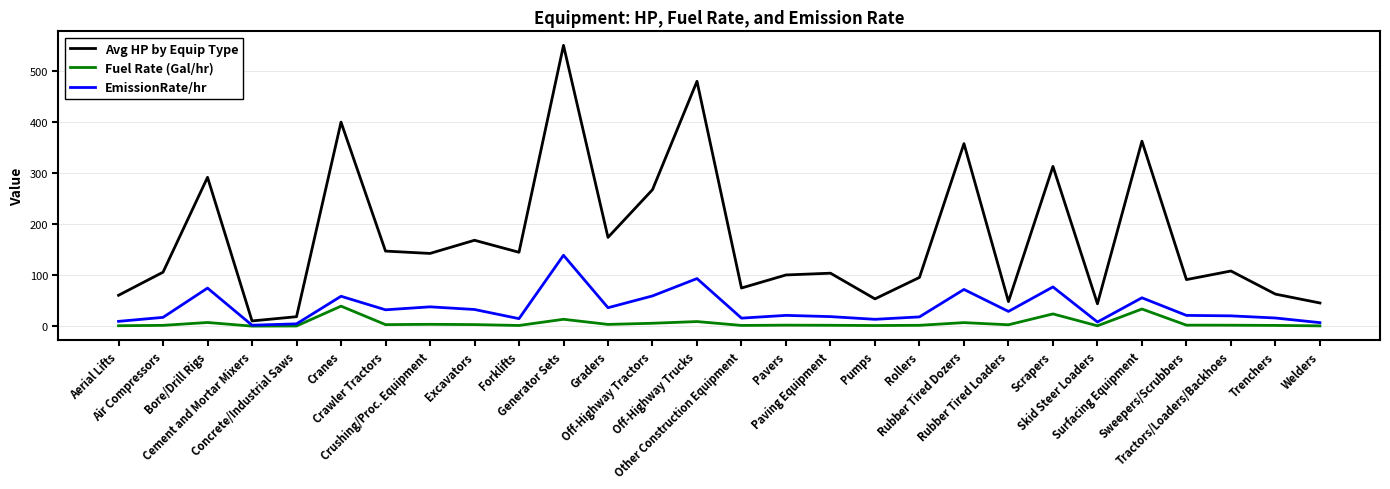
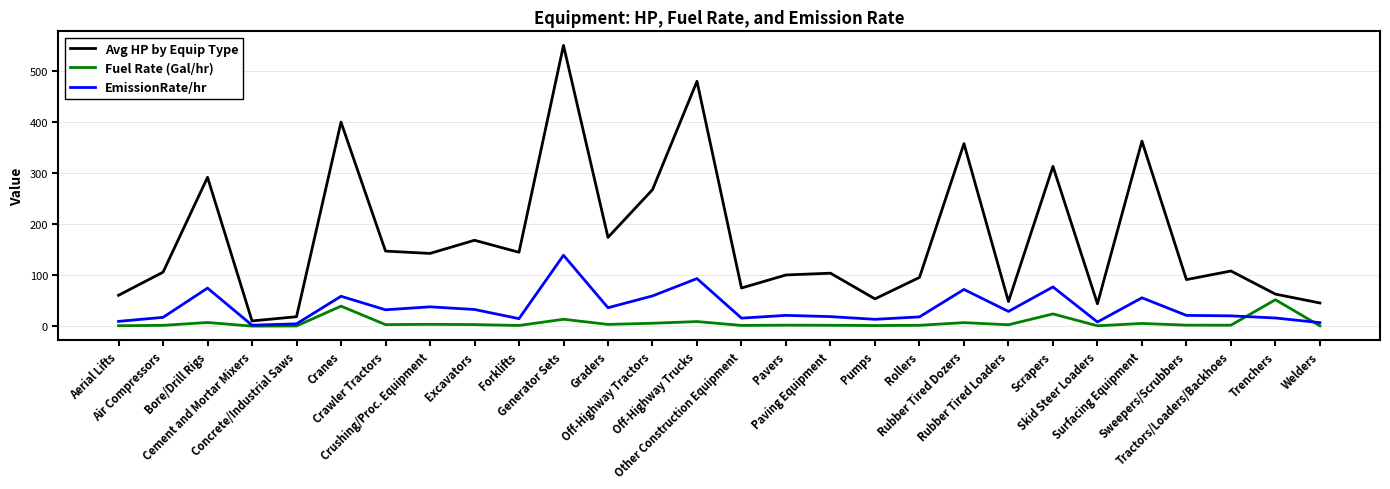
  {
    "Avg HP by Equip Type": {
      "Aerial Lifts": 60,
      "Air Compressors": 110,
      "Bore/Drill Rigs": 290,
      "Cement and Mortar Mixers": 10,
      "Concrete/Industrial Saws": 20,
      "Cranes": 400,
      "Crawler Tractors": 150,
      "Crushing/Proc. Equipment": 140,
      "Excavators": 170,
      "Forklifts": 140,
      "Generator Sets": 550,
      "Graders": 170,
      "Off-Highway Tractors": 270,
      "Off-Highway Trucks": 480,
      "Other Construction Equipment": 70,
      "Pavers": 100,
      "Paving Equipment": 100,
      "Pumps": 50,
      "Rollers": 100,
      "Rubber Tired Dozers": 360,
      "Rubber Tired Loaders": 50,
      "Scrapers": 310,
      "Skid Steer Loaders": 40,
      "Surfacing Equipment": 360,
      "Sweepers/Scrubbers": 90,
      "Tractors/Loaders/Backhoes": 110,
      "Trenchers": 60,
      "Welders": 50
    },
    "Fuel Rate (Gal/hr)": {
      "Aerial Lifts": 0,
      "Air Compressors": 0,
      "Bore/Drill Rigs": 10,
      "Cranes": 40,
      "Crawler Tractors": 0,
      "Crushing/Proc. Equipment": 0,
      "Excavators": 0,
      "Forklifts": 0,
      "Generator Sets": 10,
      "Graders": 0,
      "Off-Highway Tractors": 10,
      "Off-Highway Trucks": 10,
      "Other Construction Equipment": 0,
      "Pavers": 0,
      "Paving Equipment": 0,
      "Pumps": 0,
      "Rollers": 0,
      "Rubber Tired Dozers": 10,
      "Rubber Tired Loaders": 0,
      "Scrapers": 20,
      "Skid Steer Loaders": 0,
-     "Surfacing Equipment": 30,
+     "Surfacing Equipment": 10,
      "Sweepers/Scrubbers": 0,
      "Tractors/Loaders/Backhoes": 0,
-     "Trenchers": 0,
+     "Trenchers": 50,
      "Welders": 0
    },
    "EmissionRate/hr": {
      "Aerial Lifts": 10,
      "Air Compressors": 20,
      "Bore/Drill Rigs": 70,
      "Cranes": 60,
      "Crawler Tractors": 30,
      "Crushing/Proc. Equipment": 40,
      "Excavators": 30,
      "Forklifts": 10,
      "Generator Sets": 140,
      "Graders": 40,
      "Off-Highway Tractors": 60,
      "Off-Highway Trucks": 90,
      "Other Construction Equipment": 20,
      "Pavers": 20,
      "Paving Equipment": 20,
      "Pumps": 10,
      "Rollers": 20,
      "Rubber Tired Dozers": 70,
      "Rubber Tired Loaders": 30,
      "Scrapers": 80,
      "Skid Steer Loaders": 10,
      "Surfacing Equipment": 60,
      "Sweepers/Scrubbers": 20,
      "Tractors/Loaders/Backhoes": 20,
      "Trenchers": 20,
      "Welders": 10
    }
  }
